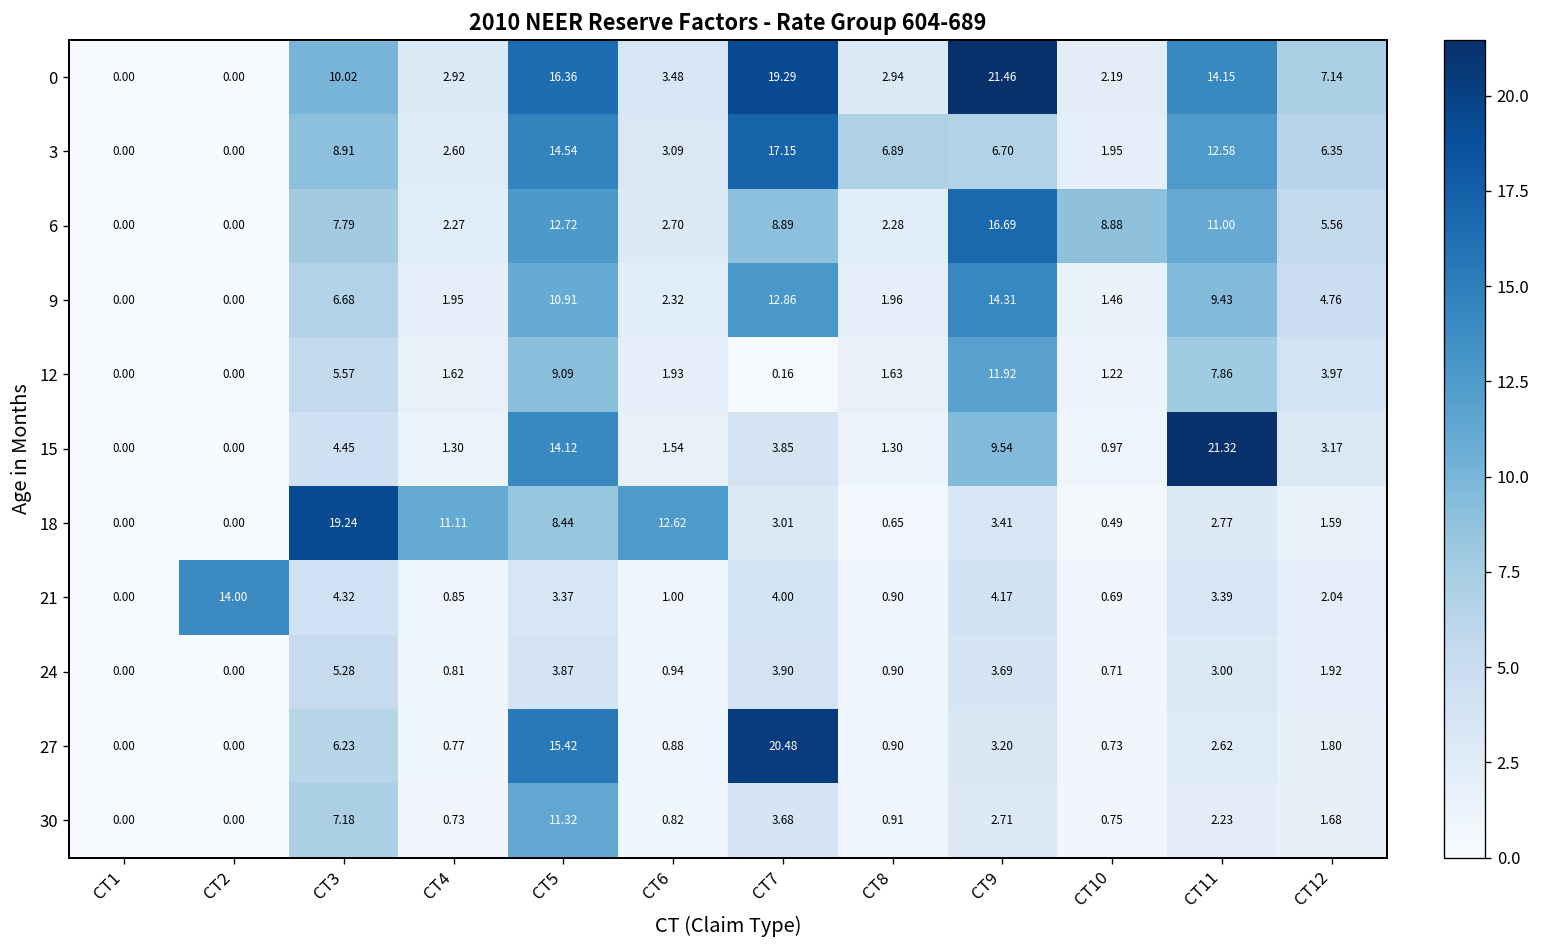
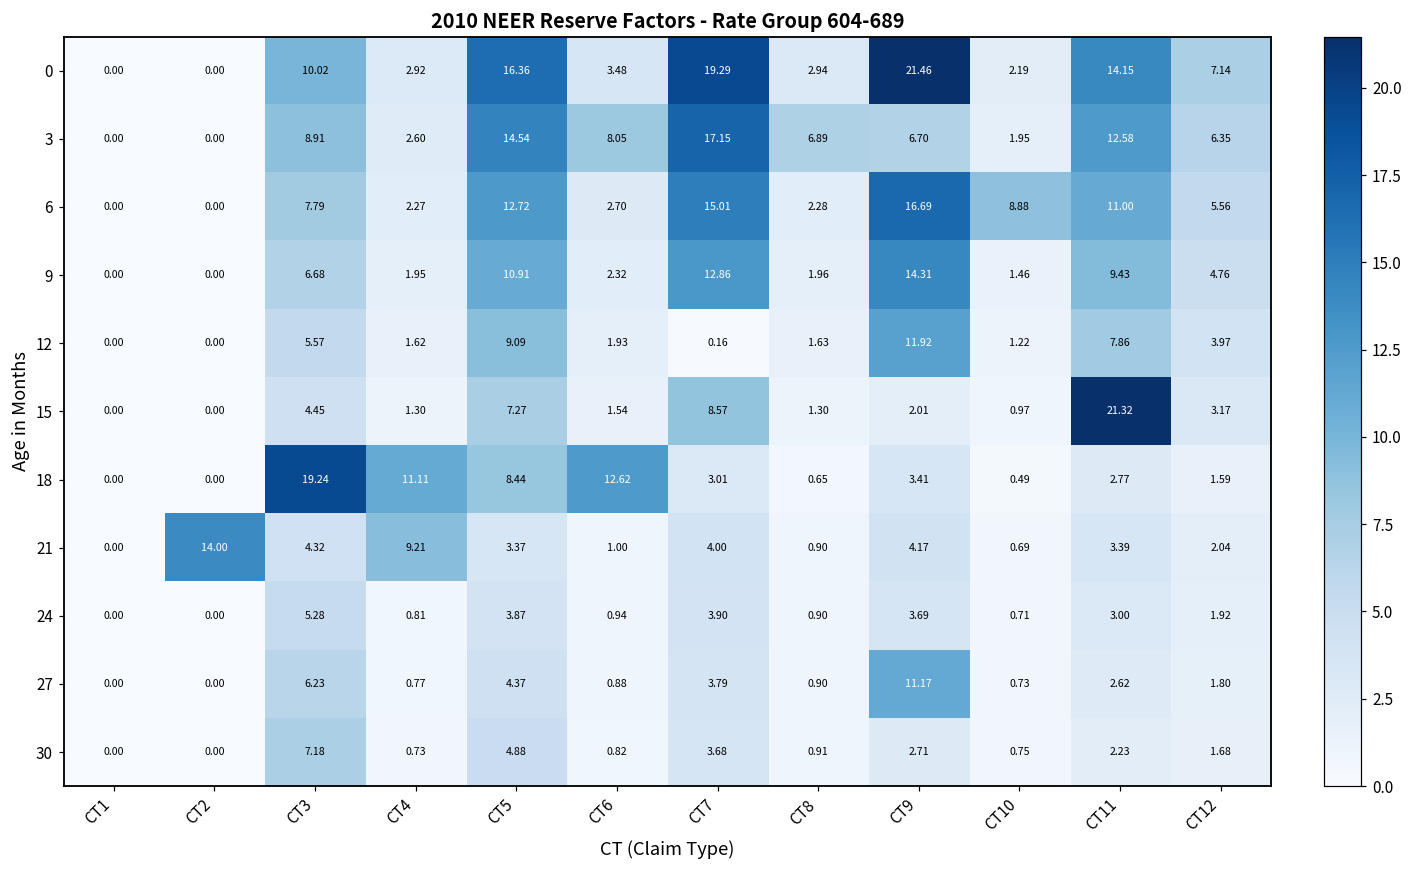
  {
    "0": {
      "CT1": 0.00,
      "CT2": 0.00,
      "CT3": 10.02,
      "CT4": 2.92,
      "CT5": 16.36,
      "CT6": 3.48,
      "CT7": 19.29,
      "CT8": 2.94,
      "CT9": 21.46,
      "CT10": 2.19,
      "CT11": 14.15,
      "CT12": 7.14
    },
    "3": {
      "CT1": 0.00,
      "CT2": 0.00,
      "CT3": 8.91,
      "CT4": 2.60,
      "CT5": 14.54,
-     "CT6": 3.09,
+     "CT6": 8.05,
      "CT7": 17.15,
      "CT8": 6.89,
      "CT9": 6.70,
      "CT10": 1.95,
      "CT11": 12.58,
      "CT12": 6.35
    },
    "6": {
      "CT1": 0.00,
      "CT2": 0.00,
      "CT3": 7.79,
      "CT4": 2.27,
      "CT5": 12.72,
      "CT6": 2.70,
-     "CT7": 8.89,
+     "CT7": 15.01,
      "CT8": 2.28,
      "CT9": 16.69,
      "CT10": 8.88,
      "CT11": 11.00,
      "CT12": 5.56
    },
    "9": {
      "CT1": 0.00,
      "CT2": 0.00,
      "CT3": 6.68,
      "CT4": 1.95,
      "CT5": 10.91,
      "CT6": 2.32,
      "CT7": 12.86,
      "CT8": 1.96,
      "CT9": 14.31,
      "CT10": 1.46,
      "CT11": 9.43,
      "CT12": 4.76
    },
    "12": {
      "CT1": 0.00,
      "CT2": 0.00,
      "CT3": 5.57,
      "CT4": 1.62,
      "CT5": 9.09,
      "CT6": 1.93,
      "CT7": 0.16,
      "CT8": 1.63,
      "CT9": 11.92,
      "CT10": 1.22,
      "CT11": 7.86,
      "CT12": 3.97
    },
    "15": {
      "CT1": 0.00,
      "CT2": 0.00,
      "CT3": 4.45,
      "CT4": 1.30,
-     "CT5": 14.12,
+     "CT5": 7.27,
      "CT6": 1.54,
-     "CT7": 3.85,
+     "CT7": 8.57,
      "CT8": 1.30,
-     "CT9": 9.54,
+     "CT9": 2.01,
      "CT10": 0.97,
      "CT11": 21.32,
      "CT12": 3.17
    },
    "18": {
      "CT1": 0.00,
      "CT2": 0.00,
      "CT3": 19.24,
      "CT4": 11.11,
      "CT5": 8.44,
      "CT6": 12.62,
      "CT7": 3.01,
      "CT8": 0.65,
      "CT9": 3.41,
      "CT10": 0.49,
      "CT11": 2.77,
      "CT12": 1.59
    },
    "21": {
      "CT1": 0.00,
      "CT2": 14.00,
      "CT3": 4.32,
-     "CT4": 0.85,
+     "CT4": 9.21,
      "CT5": 3.37,
      "CT6": 1.00,
      "CT7": 4.00,
      "CT8": 0.90,
      "CT9": 4.17,
      "CT10": 0.69,
      "CT11": 3.39,
      "CT12": 2.04
    },
    "24": {
      "CT1": 0.00,
      "CT2": 0.00,
      "CT3": 5.28,
      "CT4": 0.81,
      "CT5": 3.87,
      "CT6": 0.94,
      "CT7": 3.90,
      "CT8": 0.90,
      "CT9": 3.69,
      "CT10": 0.71,
      "CT11": 3.00,
      "CT12": 1.92
    },
    "27": {
      "CT1": 0.00,
      "CT2": 0.00,
      "CT3": 6.23,
      "CT4": 0.77,
-     "CT5": 15.42,
+     "CT5": 4.37,
      "CT6": 0.88,
-     "CT7": 20.48,
+     "CT7": 3.79,
      "CT8": 0.90,
-     "CT9": 3.20,
+     "CT9": 11.17,
      "CT10": 0.73,
      "CT11": 2.62,
      "CT12": 1.80
    },
    "30": {
      "CT1": 0.00,
      "CT2": 0.00,
      "CT3": 7.18,
      "CT4": 0.73,
-     "CT5": 11.32,
+     "CT5": 4.88,
      "CT6": 0.82,
      "CT7": 3.68,
      "CT8": 0.91,
      "CT9": 2.71,
      "CT10": 0.75,
      "CT11": 2.23,
      "CT12": 1.68
    }
  }
